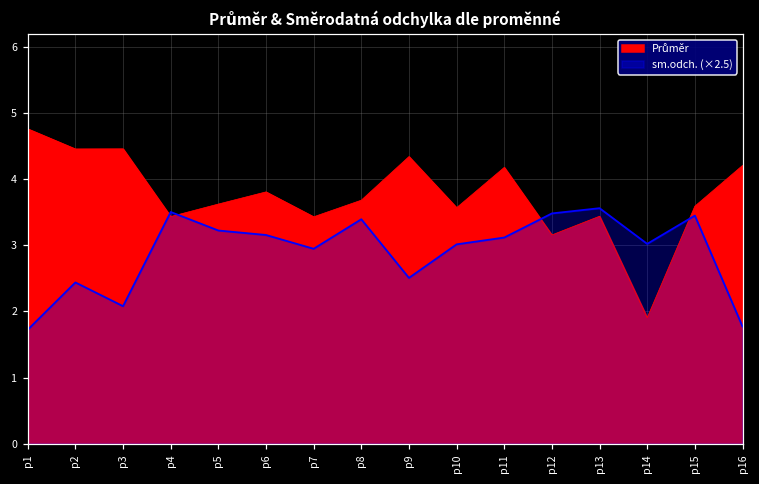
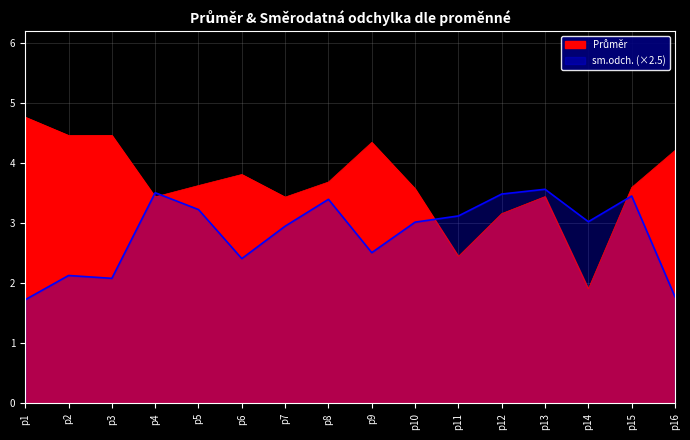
  {
    "Průměr": {
      "p1": 4.8,
      "p2": 4.5,
      "p3": 4.5,
      "p4": 3.4,
      "p5": 3.6,
      "p6": 3.8,
      "p7": 3.4,
      "p8": 3.7,
      "p9": 4.3,
      "p10": 3.6,
-     "p11": 4.2,
+     "p11": 2.4,
      "p12": 3.2,
      "p13": 3.4,
      "p14": 1.9,
      "p15": 3.6,
      "p16": 4.2
    },
    "sm.odch. (×2.5)": {
      "p1": 1.7,
-     "p2": 2.4,
+     "p2": 2.1,
      "p3": 2.1,
      "p4": 3.5,
      "p5": 3.2,
-     "p6": 3.2,
+     "p6": 2.4,
      "p7": 2.9,
      "p8": 3.4,
      "p9": 2.5,
      "p10": 3.0,
      "p11": 3.1,
      "p12": 3.5,
      "p13": 3.6,
      "p14": 3.0,
      "p15": 3.5,
      "p16": 1.8
    }
  }
